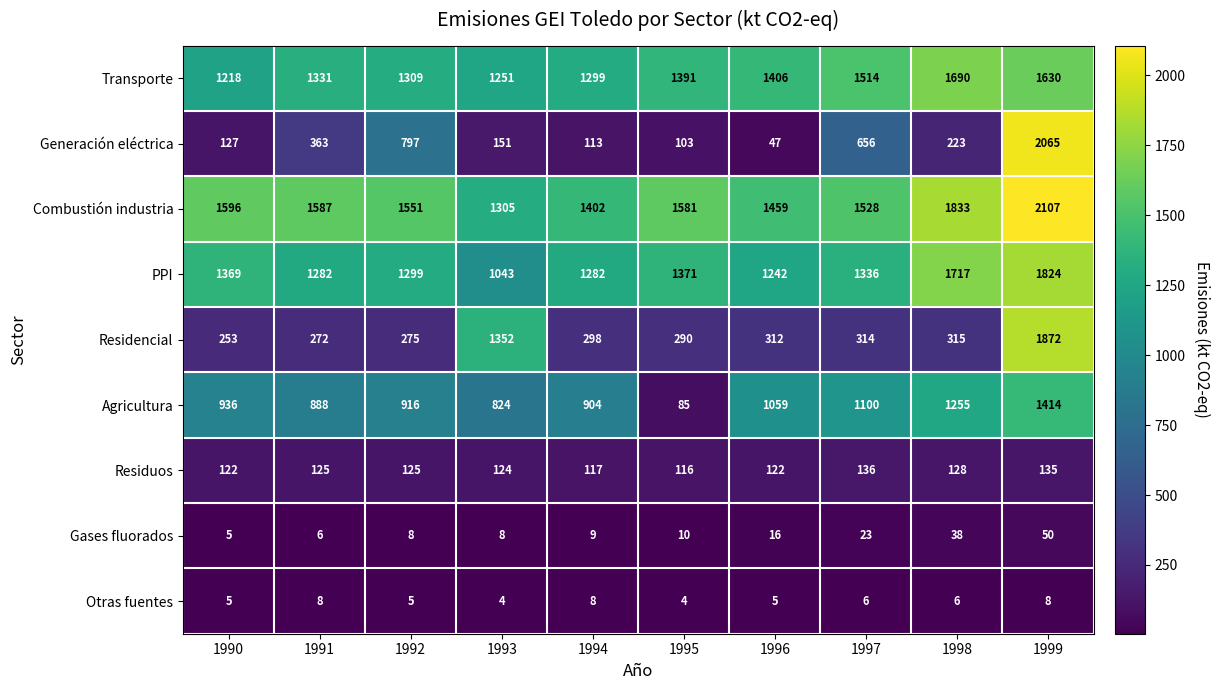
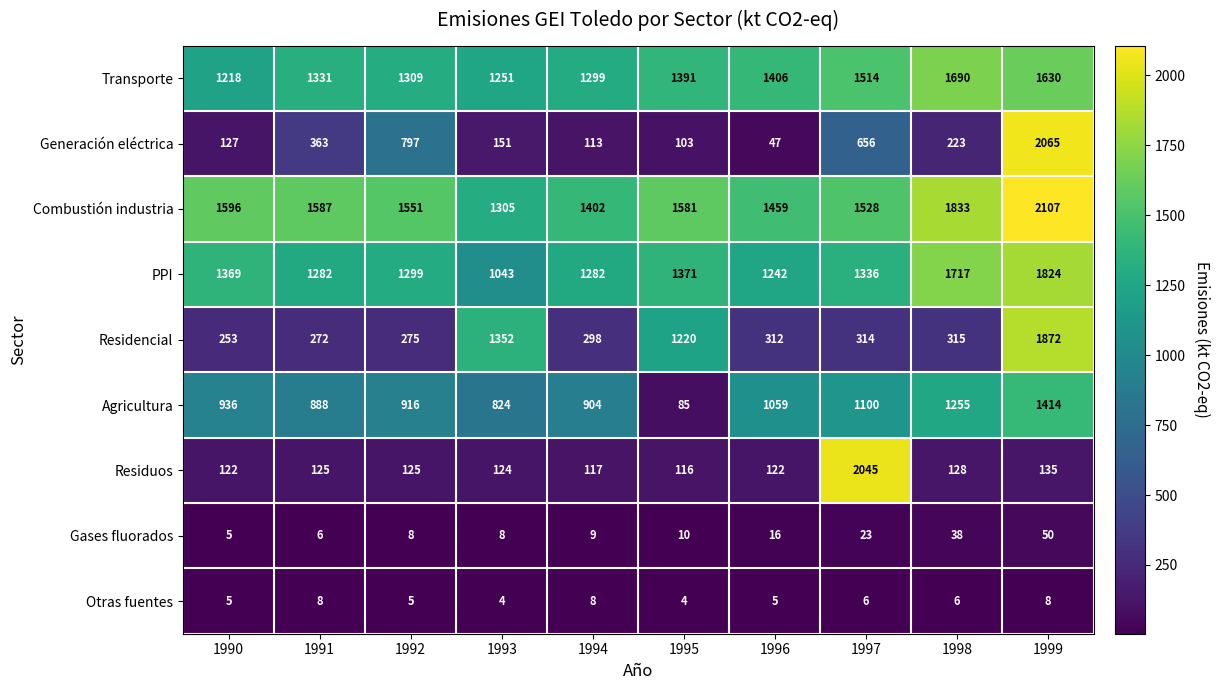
  {
    "Transporte": {
      "1990": 1218,
      "1991": 1331,
      "1992": 1309,
      "1993": 1251,
      "1994": 1299,
      "1995": 1391,
      "1996": 1406,
      "1997": 1514,
      "1998": 1690,
      "1999": 1630
    },
    "Generación eléctrica": {
      "1990": 127,
      "1991": 363,
      "1992": 797,
      "1993": 151,
      "1994": 113,
      "1995": 103,
      "1996": 47,
      "1997": 656,
      "1998": 223,
      "1999": 2065
    },
    "Combustión industria": {
      "1990": 1596,
      "1991": 1587,
      "1992": 1551,
      "1993": 1305,
      "1994": 1402,
      "1995": 1581,
      "1996": 1459,
      "1997": 1528,
      "1998": 1833,
      "1999": 2107
    },
    "PPI": {
      "1990": 1369,
      "1991": 1282,
      "1992": 1299,
      "1993": 1043,
      "1994": 1282,
      "1995": 1371,
      "1996": 1242,
      "1997": 1336,
      "1998": 1717,
      "1999": 1824
    },
    "Residencial": {
      "1990": 253,
      "1991": 272,
      "1992": 275,
      "1993": 1352,
      "1994": 298,
-     "1995": 290,
+     "1995": 1220,
      "1996": 312,
      "1997": 314,
      "1998": 315,
      "1999": 1872
    },
    "Agricultura": {
      "1990": 936,
      "1991": 888,
      "1992": 916,
      "1993": 824,
      "1994": 904,
      "1995": 85,
      "1996": 1059,
      "1997": 1100,
      "1998": 1255,
      "1999": 1414
    },
    "Residuos": {
      "1990": 122,
      "1991": 125,
      "1992": 125,
      "1993": 124,
      "1994": 117,
      "1995": 116,
      "1996": 122,
-     "1997": 136,
+     "1997": 2045,
      "1998": 128,
      "1999": 135
    },
    "Gases fluorados": {
      "1990": 5,
      "1991": 6,
      "1992": 8,
      "1993": 8,
      "1994": 9,
      "1995": 10,
      "1996": 16,
      "1997": 23,
      "1998": 38,
      "1999": 50
    },
    "Otras fuentes": {
      "1990": 5,
      "1991": 8,
      "1992": 5,
      "1993": 4,
      "1994": 8,
      "1995": 4,
      "1996": 5,
      "1997": 6,
      "1998": 6,
      "1999": 8
    }
  }
